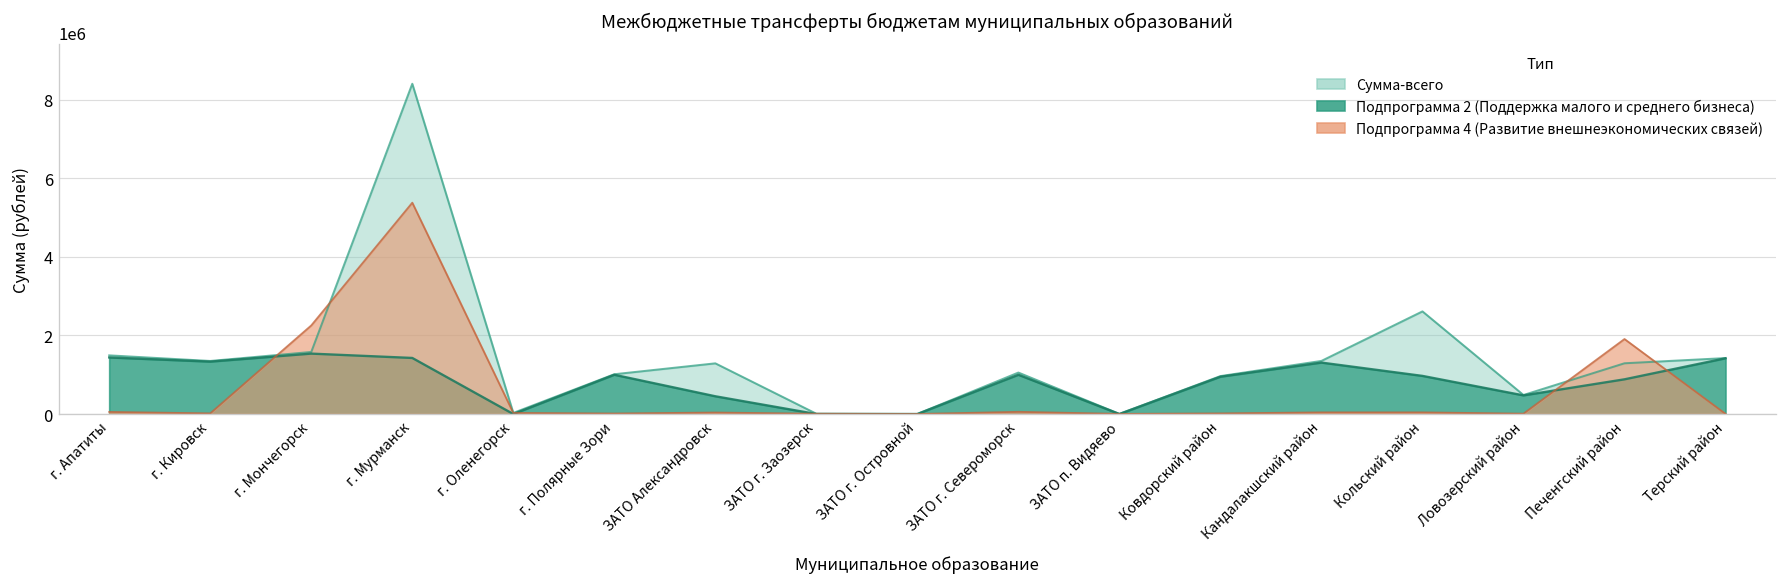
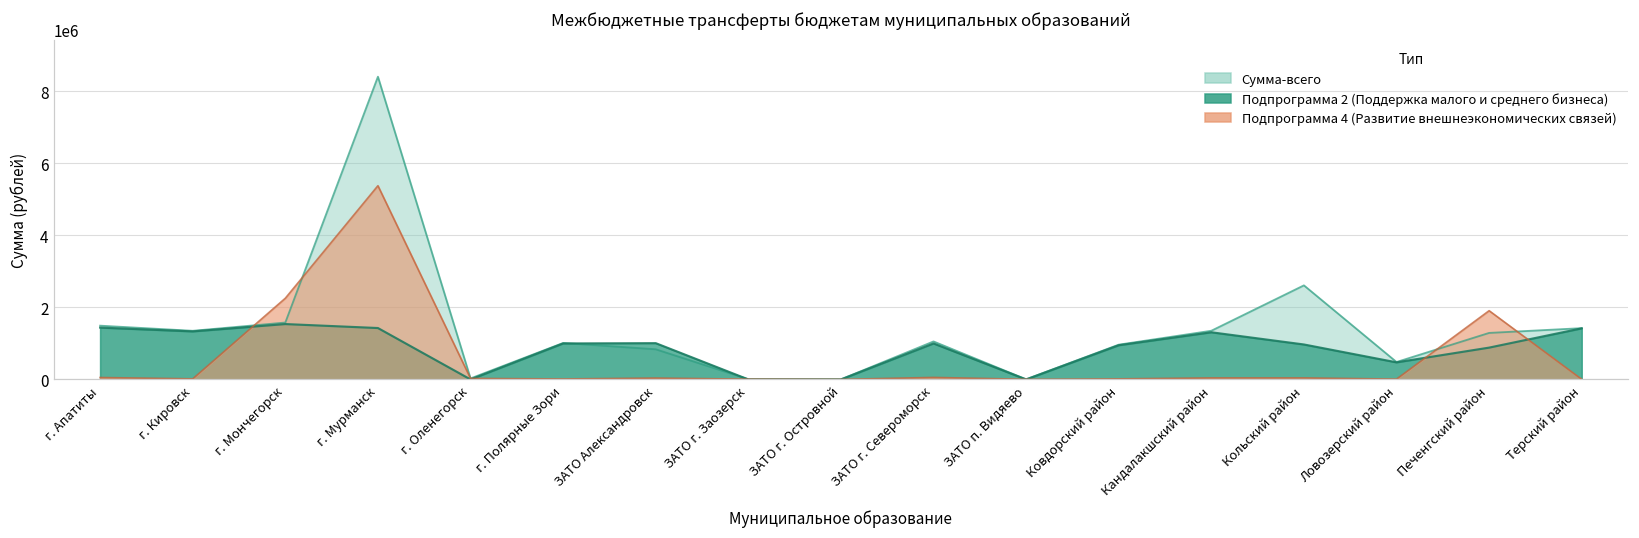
  {
    "Сумма-всего": {
      "г. Мурманск": 8400000,
-     "ЗАТО Александровск": 1300000,
+     "ЗАТО Александровск": 800000,
      "Кольский район": 2600000,
      "Печенгский район": 1300000
    },
    "Подпрограмма 2 (Поддержка малого и среднего бизнеса)": {
      "г. Мурманск": 1400000,
-     "ЗАТО Александровск": 500000,
+     "ЗАТО Александровск": 1000000,
      "Кольский район": 1000000,
      "Печенгский район": 900000
    },
    "Подпрограмма 4 (Развитие внешнеэкономических связей)": {
      "г. Апатиты": 100000,
      "г. Кировск": 0,
      "г. Мончегорск": 2300000,
      "г. Мурманск": 5400000,
      "г. Полярные Зори": 0,
      "ЗАТО Александровск": 0,
      "ЗАТО г. Североморск": 100000,
      "Ковдорский район": 0,
      "Кандалакшский район": 0,
      "Кольский район": 0,
      "Ловозерский район": 0,
      "Печенгский район": 1900000,
      "Терский район": 0
    }
  }
